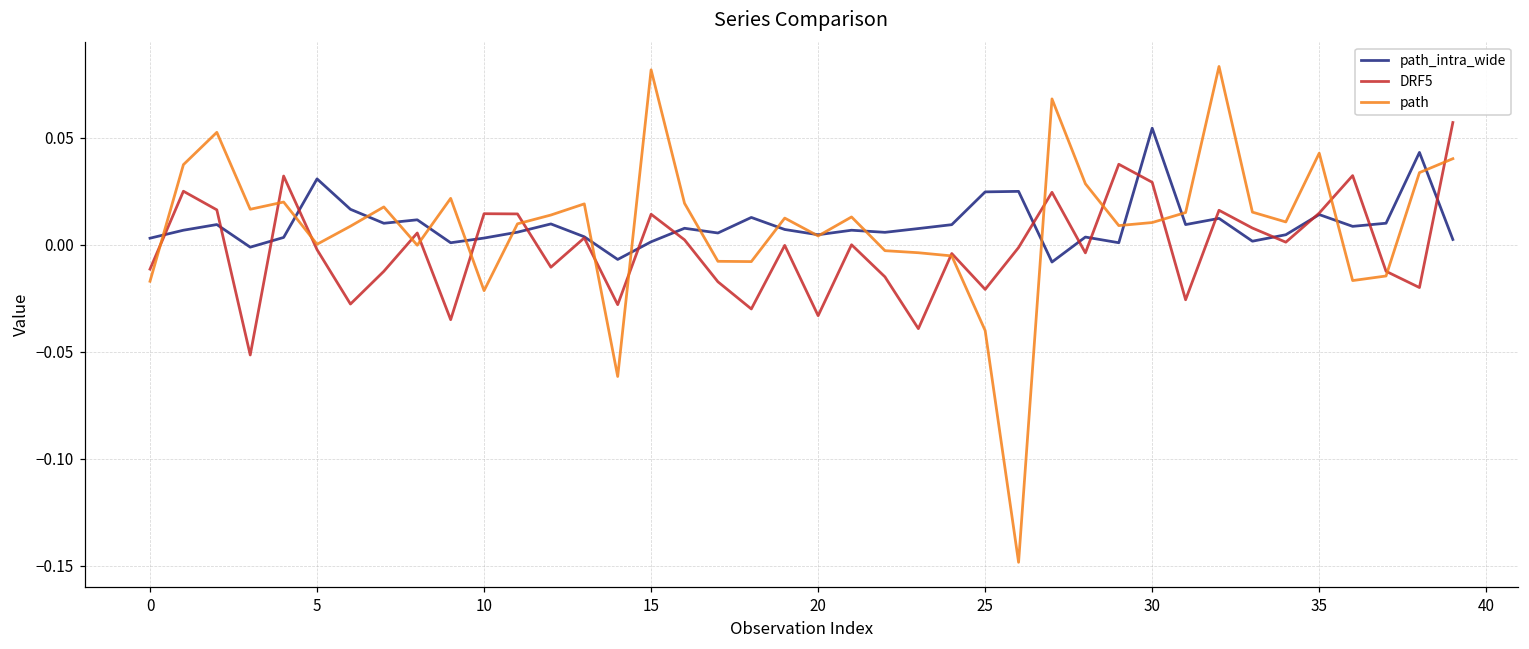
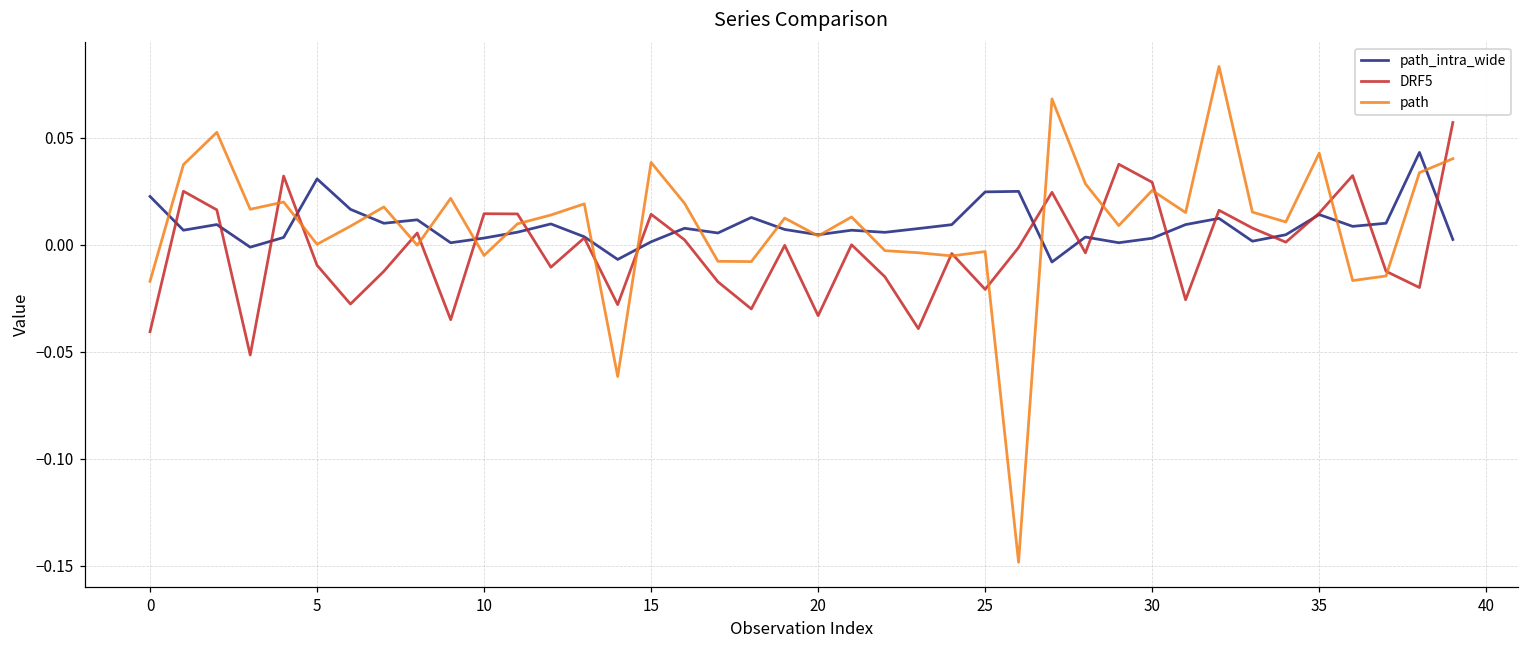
  {
    "path_intra_wide": {
-     "0": 0.003,
+     "0": 0.022,
      "5": 0.031,
      "10": 0.003,
      "15": 0.001,
      "25": 0.025,
-     "30": 0.054
+     "30": 0.003
    },
    "DRF5": {
-     "0": -0.011,
-     "5": -0.002,
+     "0": -0.041,
+     "5": -0.010,
      "10": 0.014,
      "15": 0.014,
      "20": -0.033,
      "25": -0.021,
      "30": 0.029
    },
    "path": {
      "0": -0.017,
      "5": 0.000,
-     "10": -0.022,
-     "15": 0.082,
-     "25": -0.040,
-     "30": 0.010,
+     "10": -0.005,
+     "15": 0.038,
+     "25": -0.003,
+     "30": 0.025,
      "35": 0.043
    }
  }
